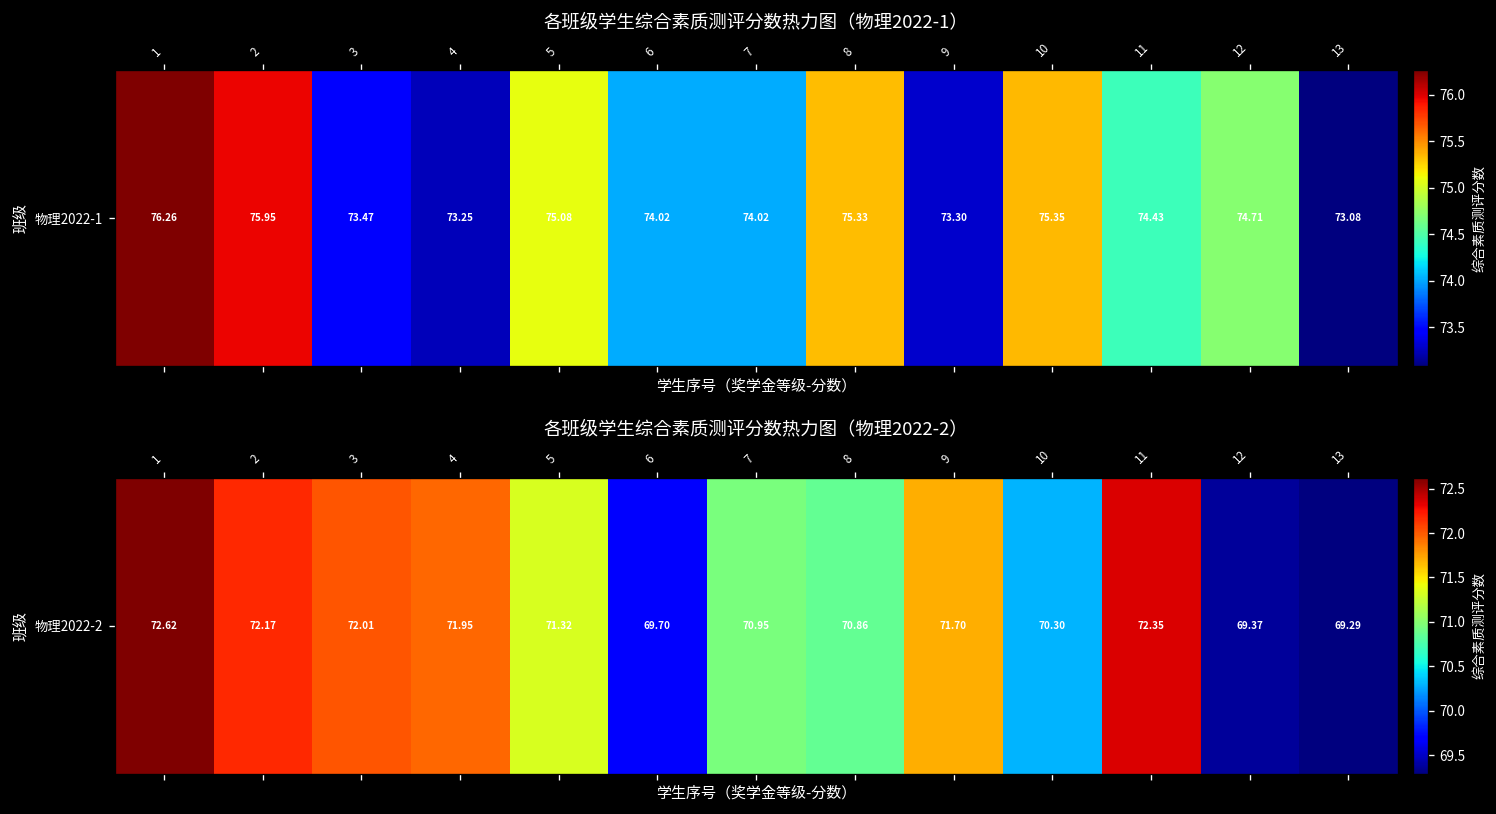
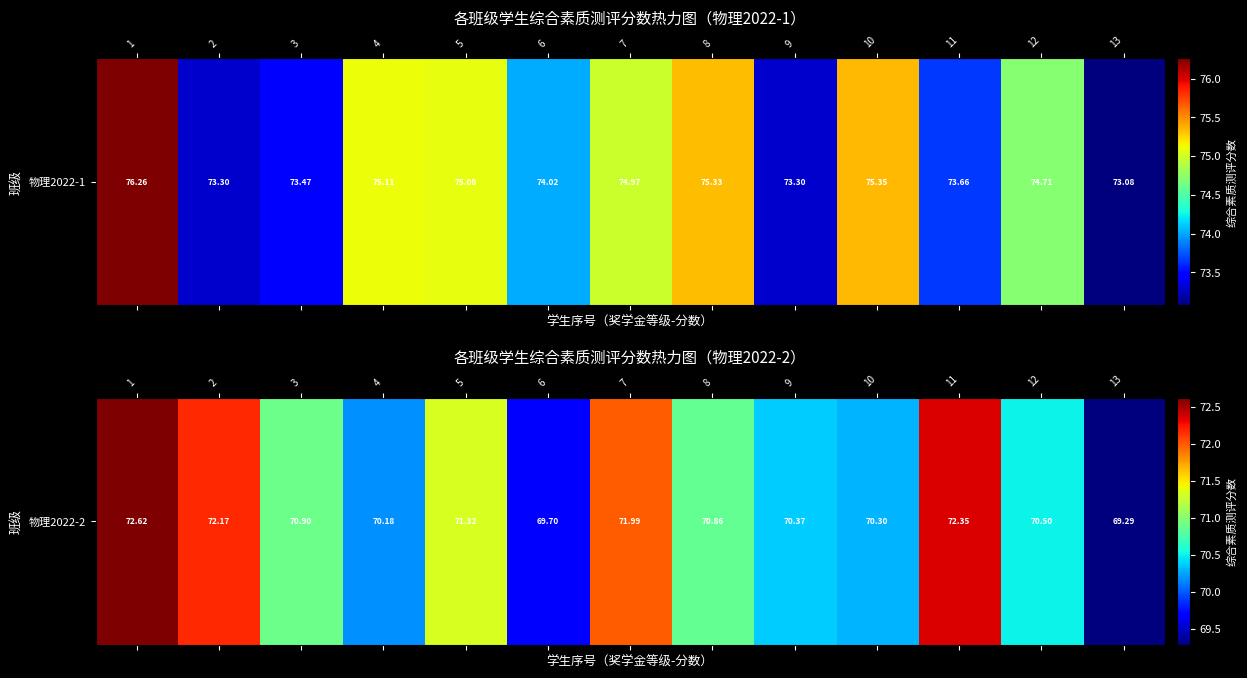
  {
    "各班级学生综合素质测评分数热力图（物理2022-1）": {
      "物理2022-1": {
        "1": 76.26,
-       "2": 75.95,
+       "2": 73.30,
        "3": 73.47,
-       "4": 73.25,
+       "4": 75.11,
        "5": 75.08,
        "6": 74.02,
-       "7": 74.02,
+       "7": 74.97,
        "8": 75.33,
        "9": 73.30,
        "10": 75.35,
-       "11": 74.43,
+       "11": 73.66,
        "12": 74.71,
        "13": 73.08
      }
    },
    "各班级学生综合素质测评分数热力图（物理2022-2）": {
      "物理2022-2": {
        "1": 72.62,
        "2": 72.17,
-       "3": 72.01,
-       "4": 71.95,
+       "3": 70.90,
+       "4": 70.18,
        "5": 71.32,
        "6": 69.70,
-       "7": 70.95,
+       "7": 71.99,
        "8": 70.86,
-       "9": 71.70,
+       "9": 70.37,
        "10": 70.30,
        "11": 72.35,
-       "12": 69.37,
+       "12": 70.50,
        "13": 69.29
      }
    }
  }
